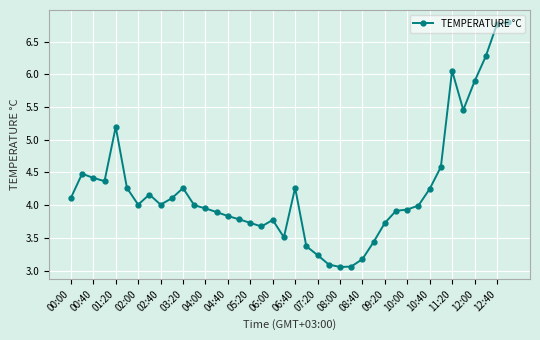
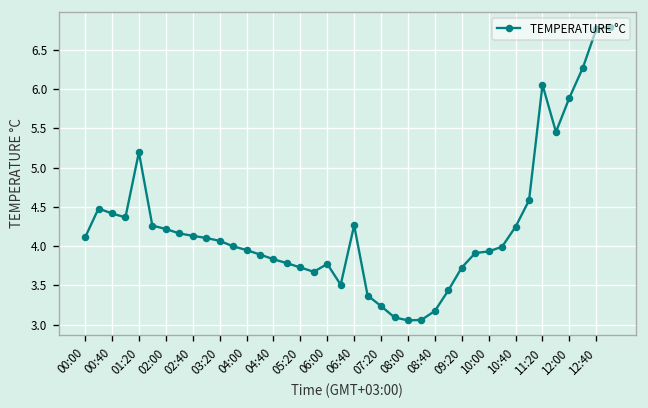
  {
    "00:00": 4.1,
    "00:40": 4.4,
    "01:20": 5.2,
-   "02:00": 4.0,
-   "02:40": 4.0,
-   "03:20": 4.3,
+   "02:00": 4.2,
+   "02:40": 4.1,
+   "03:20": 4.1,
    "04:00": 4.0,
    "04:40": 3.8,
    "05:20": 3.7,
    "06:00": 3.8,
    "06:40": 4.3,
    "07:20": 3.2,
    "08:00": 3.1,
    "08:40": 3.2,
    "09:20": 3.7,
    "10:00": 3.9,
    "10:40": 4.2,
    "11:20": 6.1,
    "12:00": 5.9
  }
